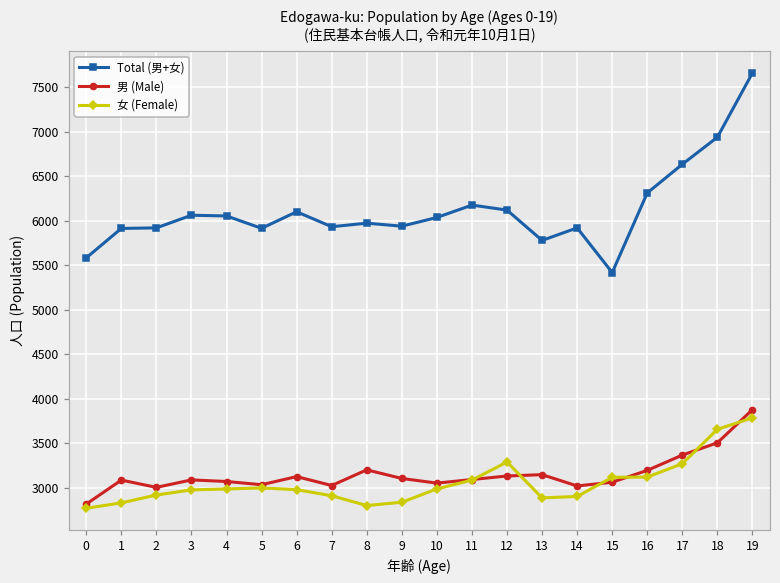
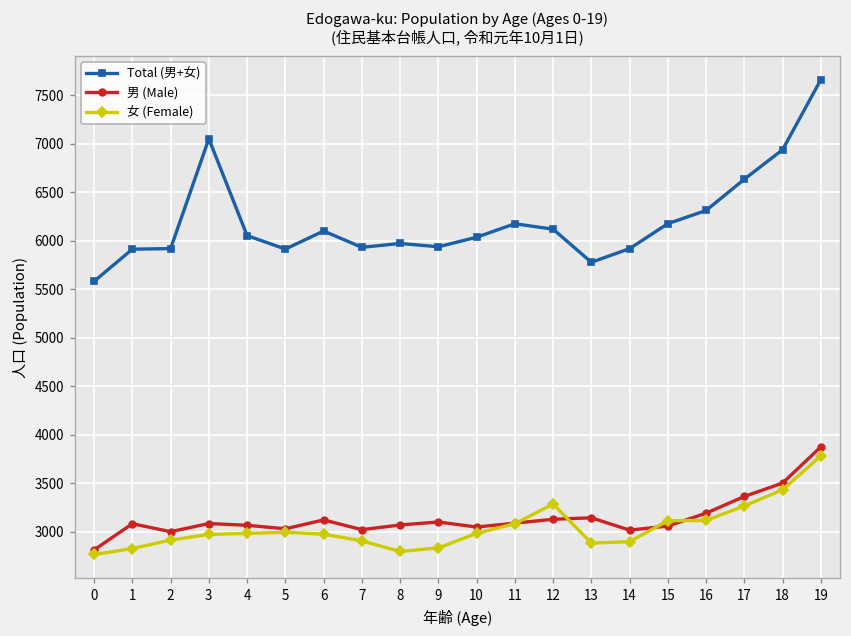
  {
    "Total (男+女)": {
      "0": 5600,
      "1": 5900,
      "2": 5900,
-     "3": 6100,
+     "3": 7000,
      "4": 6100,
      "5": 5900,
      "6": 6100,
      "7": 5900,
      "8": 6000,
      "9": 5900,
      "10": 6000,
      "11": 6200,
      "12": 6100,
      "13": 5800,
      "14": 5900,
-     "15": 5400,
+     "15": 6200,
      "16": 6300,
      "17": 6600,
      "18": 6900,
      "19": 7700
    },
    "男 (Male)": {
      "0": 2800,
      "1": 3100,
      "2": 3000,
      "3": 3100,
      "4": 3100,
      "5": 3000,
      "6": 3100,
      "7": 3000,
-     "8": 3200,
+     "8": 3100,
      "9": 3100,
      "10": 3100,
      "12": 3100,
      "13": 3100,
      "14": 3000,
      "15": 3100,
      "16": 3200,
      "17": 3400,
      "18": 3500,
      "19": 3900
    },
    "女 (Female)": {
      "0": 2800,
      "1": 2800,
      "2": 2900,
      "3": 3000,
      "4": 3000,
      "5": 3000,
      "6": 3000,
      "7": 2900,
      "8": 2800,
      "9": 2800,
      "10": 3000,
      "12": 3300,
      "13": 2900,
      "14": 2900,
      "15": 3100,
      "16": 3100,
      "17": 3300,
-     "18": 3700,
+     "18": 3400,
      "19": 3800
    }
  }
